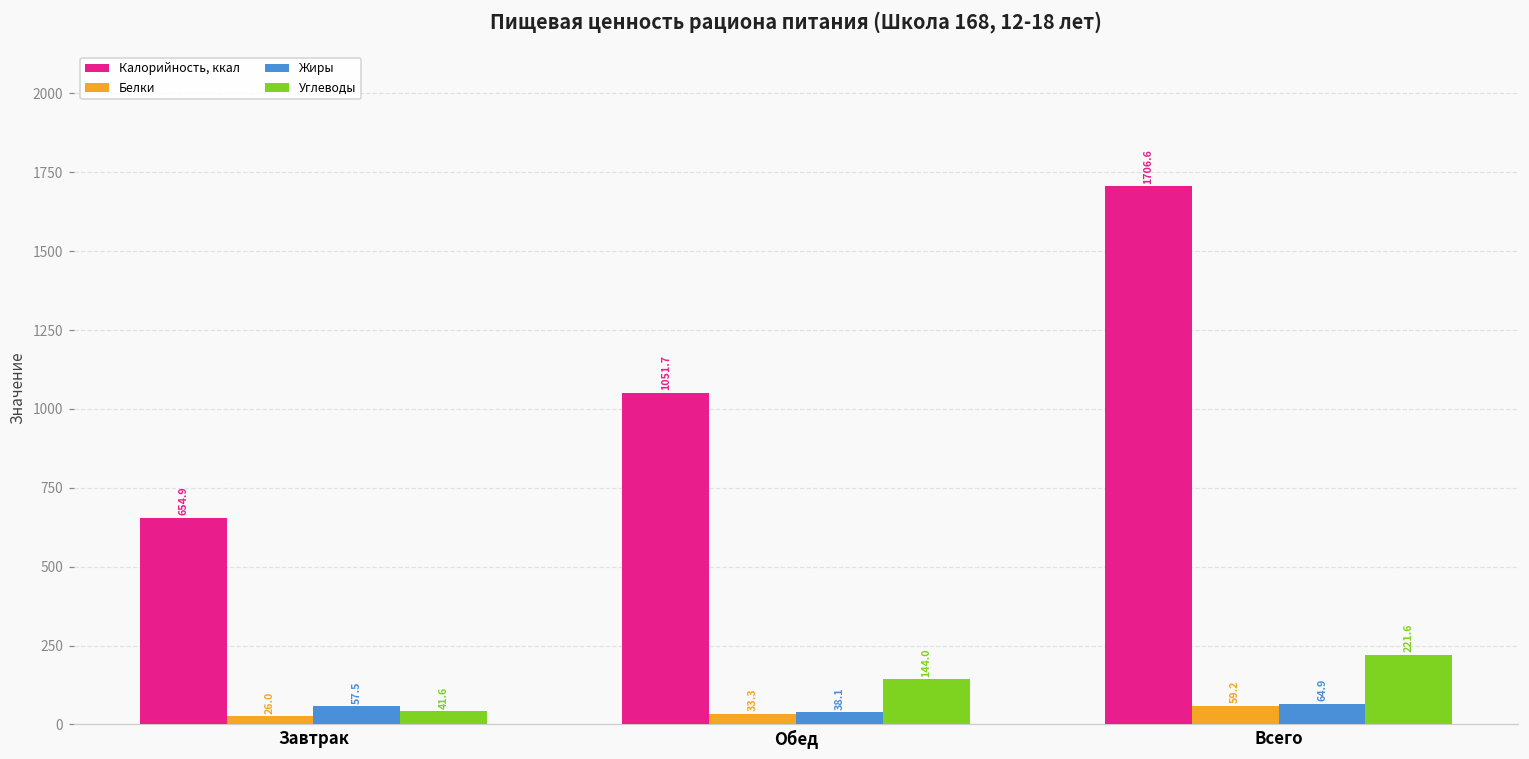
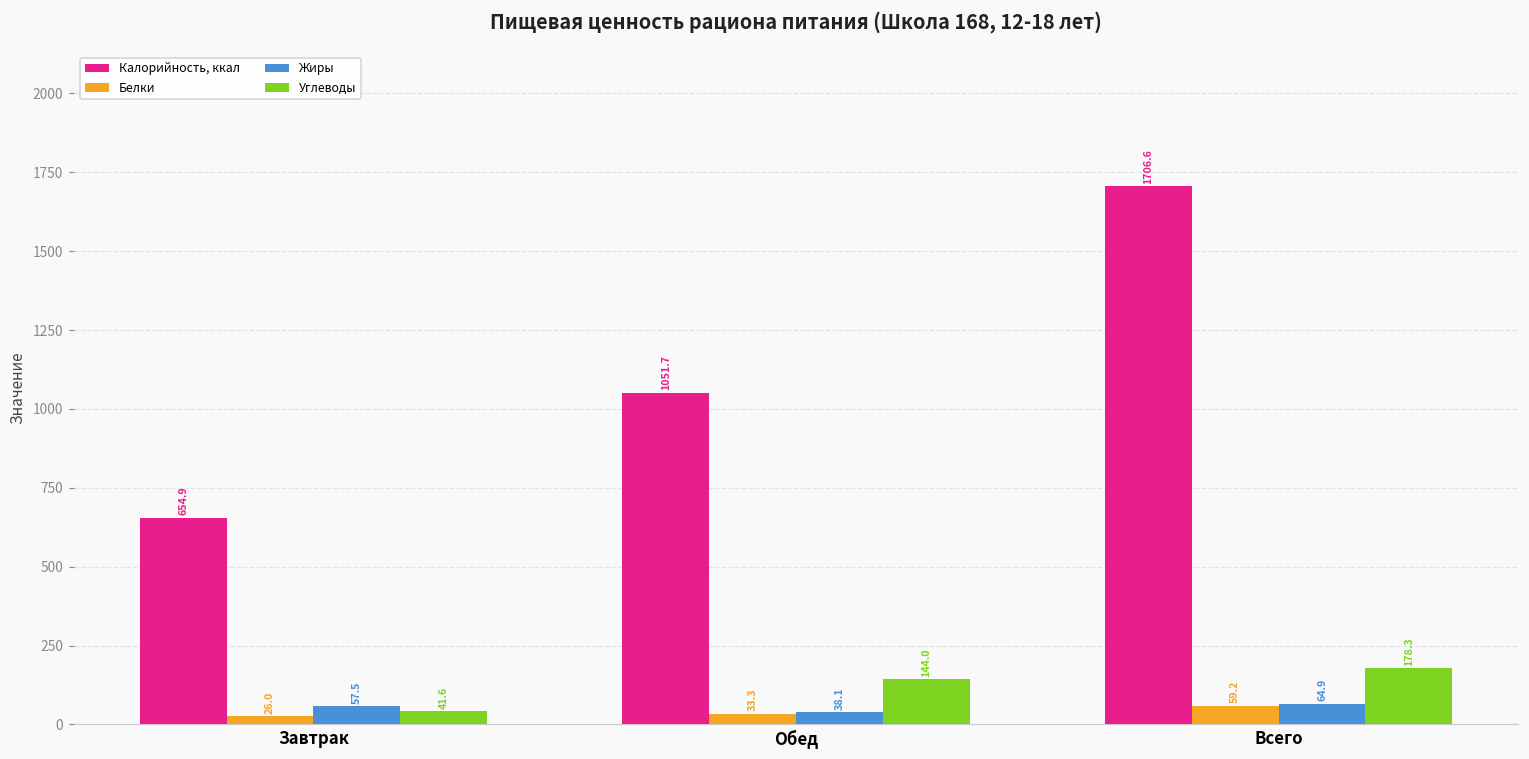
  {
    "Калорийность, ккал": {
      "Завтрак": 654.9,
      "Обед": 1051.7,
      "Всего": 1706.6
    },
    "Белки": {
      "Завтрак": 26.0,
      "Обед": 33.3,
      "Всего": 59.2
    },
    "Жиры": {
      "Завтрак": 57.5,
      "Обед": 38.1,
      "Всего": 64.9
    },
    "Углеводы": {
      "Завтрак": 41.6,
      "Обед": 144.0,
-     "Всего": 221.6
+     "Всего": 178.3
    }
  }
